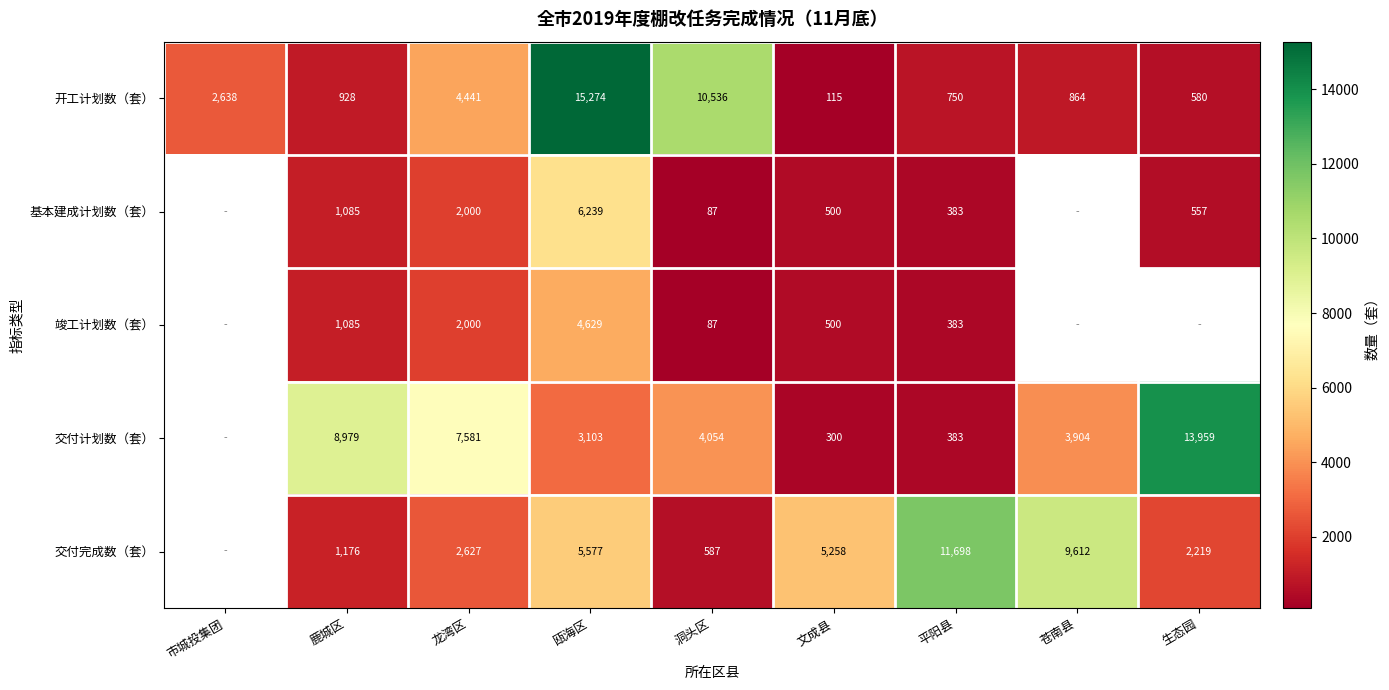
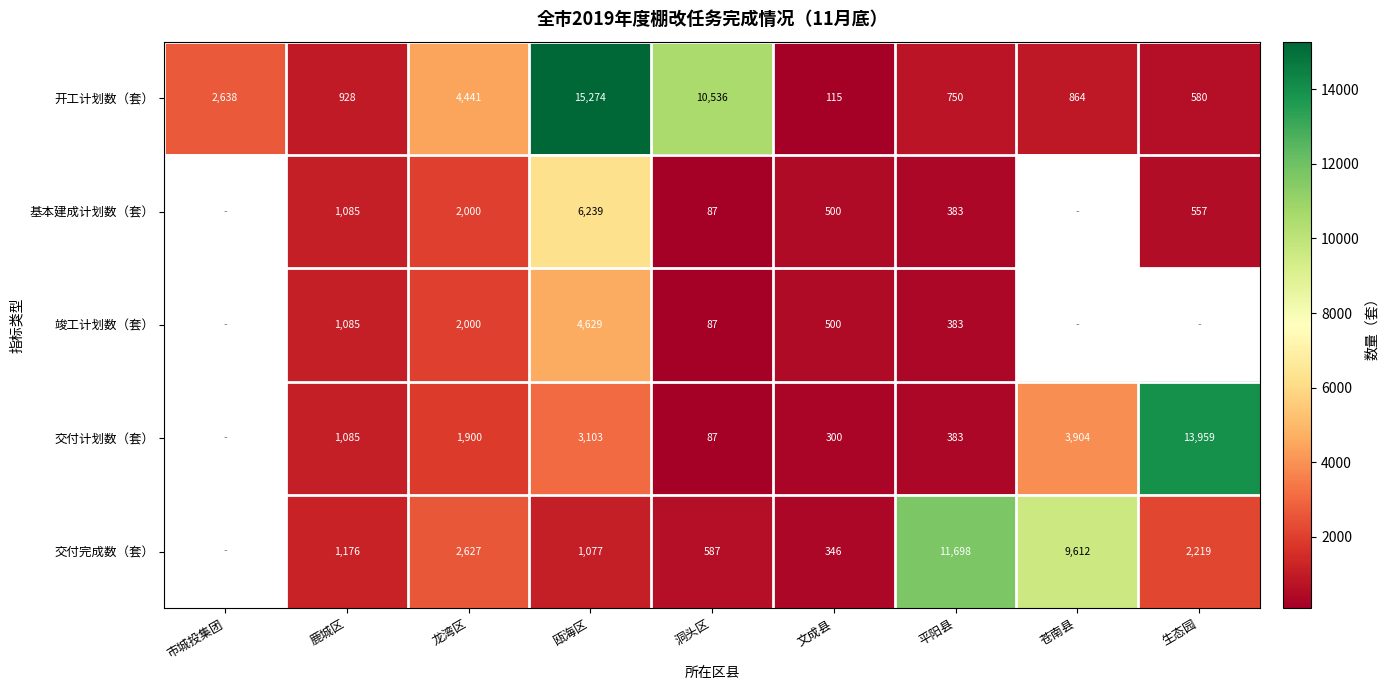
  {
    "开工计划数（套）": {
      "市城投集团": "2,638",
      "鹿城区": "928",
      "龙湾区": "4,441",
      "瓯海区": "15,274",
      "洞头区": "10,536",
      "文成县": "115",
      "平阳县": "750",
      "苍南县": "864",
      "生态园": "580"
    },
    "基本建成计划数（套）": {
      "鹿城区": "1,085",
      "龙湾区": "2,000",
      "瓯海区": "6,239",
      "洞头区": "87",
      "文成县": "500",
      "平阳县": "383",
      "生态园": "557"
    },
    "竣工计划数（套）": {
      "鹿城区": "1,085",
      "龙湾区": "2,000",
      "瓯海区": "4,629",
      "洞头区": "87",
      "文成县": "500",
      "平阳县": "383"
    },
    "交付计划数（套）": {
-     "鹿城区": "8,979",
-     "龙湾区": "7,581",
+     "鹿城区": "1,085",
+     "龙湾区": "1,900",
      "瓯海区": "3,103",
-     "洞头区": "4,054",
+     "洞头区": "87",
      "文成县": "300",
      "平阳县": "383",
      "苍南县": "3,904",
      "生态园": "13,959"
    },
    "交付完成数（套）": {
      "鹿城区": "1,176",
      "龙湾区": "2,627",
-     "瓯海区": "5,577",
+     "瓯海区": "1,077",
      "洞头区": "587",
-     "文成县": "5,258",
+     "文成县": "346",
      "平阳县": "11,698",
      "苍南县": "9,612",
      "生态园": "2,219"
    }
  }
